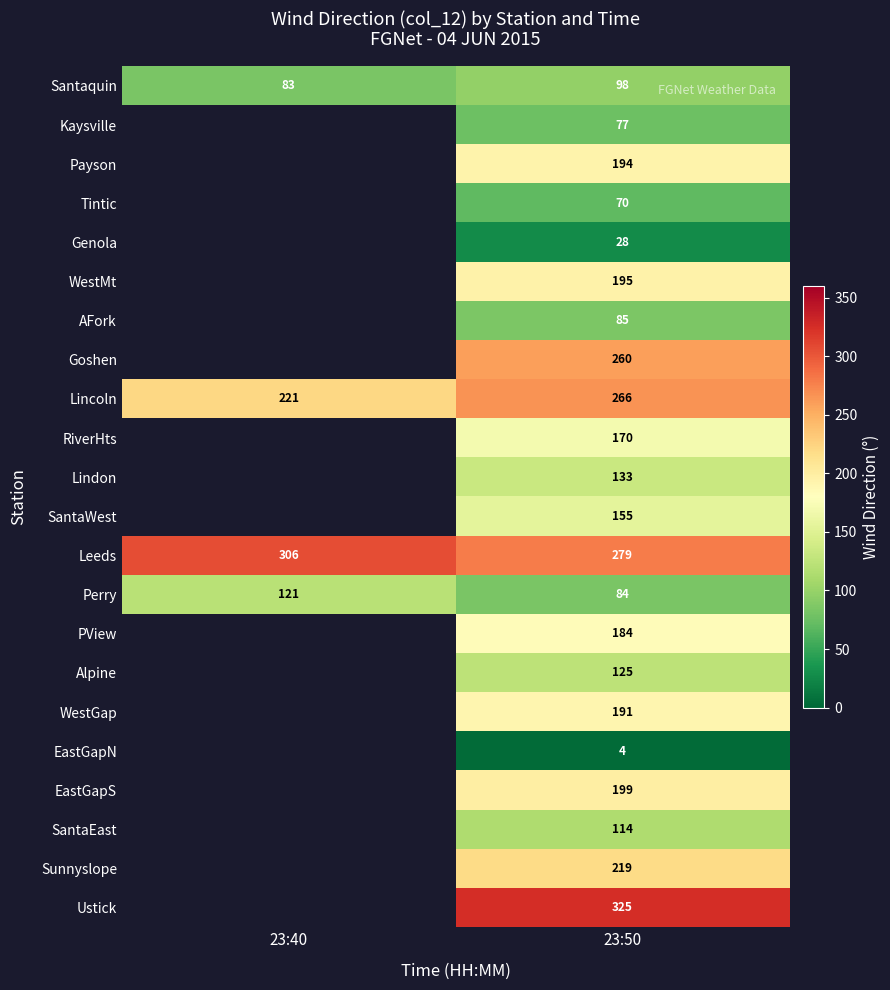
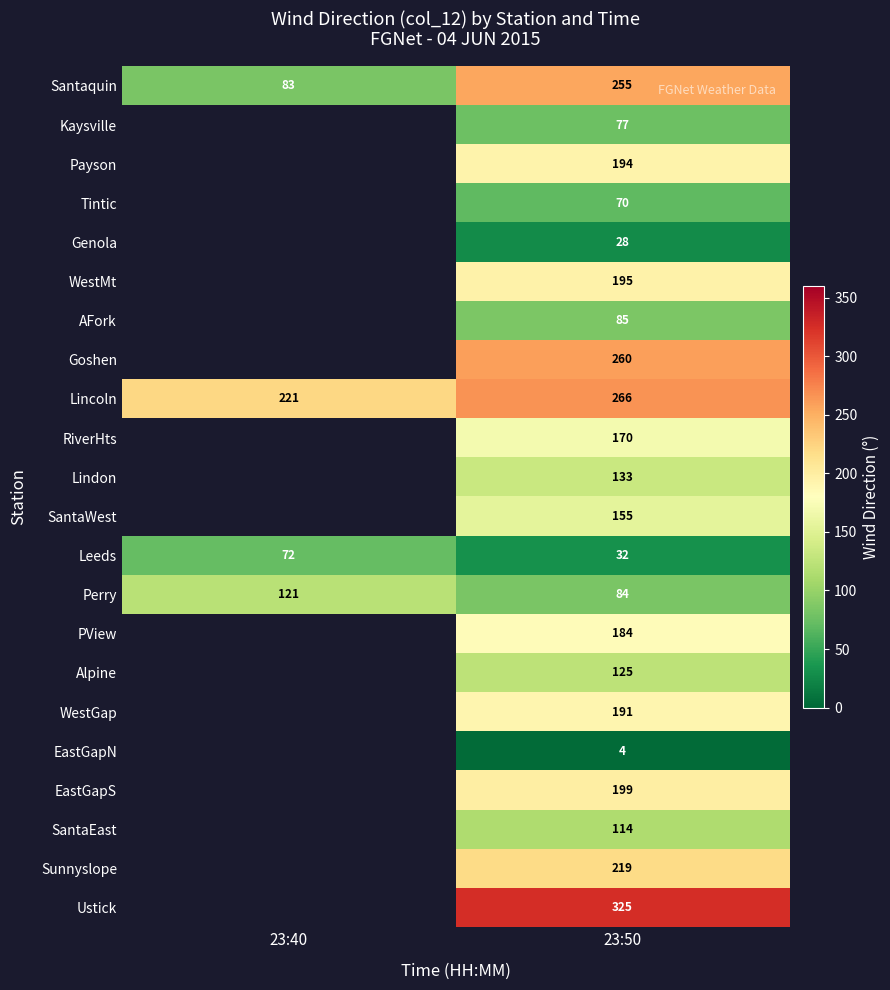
  {
    "Santaquin": {
      "23:40": 83,
-     "23:50": 98
+     "23:50": 255
    },
    "Kaysville": {
      "23:50": 77
    },
    "Payson": {
      "23:50": 194
    },
    "Tintic": {
      "23:50": 70
    },
    "Genola": {
      "23:50": 28
    },
    "WestMt": {
      "23:50": 195
    },
    "AFork": {
      "23:50": 85
    },
    "Goshen": {
      "23:50": 260
    },
    "Lincoln": {
      "23:40": 221,
      "23:50": 266
    },
    "RiverHts": {
      "23:50": 170
    },
    "Lindon": {
      "23:50": 133
    },
    "SantaWest": {
      "23:50": 155
    },
    "Leeds": {
-     "23:40": 306,
-     "23:50": 279
+     "23:40": 72,
+     "23:50": 32
    },
    "Perry": {
      "23:40": 121,
      "23:50": 84
    },
    "PView": {
      "23:50": 184
    },
    "Alpine": {
      "23:50": 125
    },
    "WestGap": {
      "23:50": 191
    },
    "EastGapN": {
      "23:50": 4
    },
    "EastGapS": {
      "23:50": 199
    },
    "SantaEast": {
      "23:50": 114
    },
    "Sunnyslope": {
      "23:50": 219
    },
    "Ustick": {
      "23:50": 325
    }
  }
